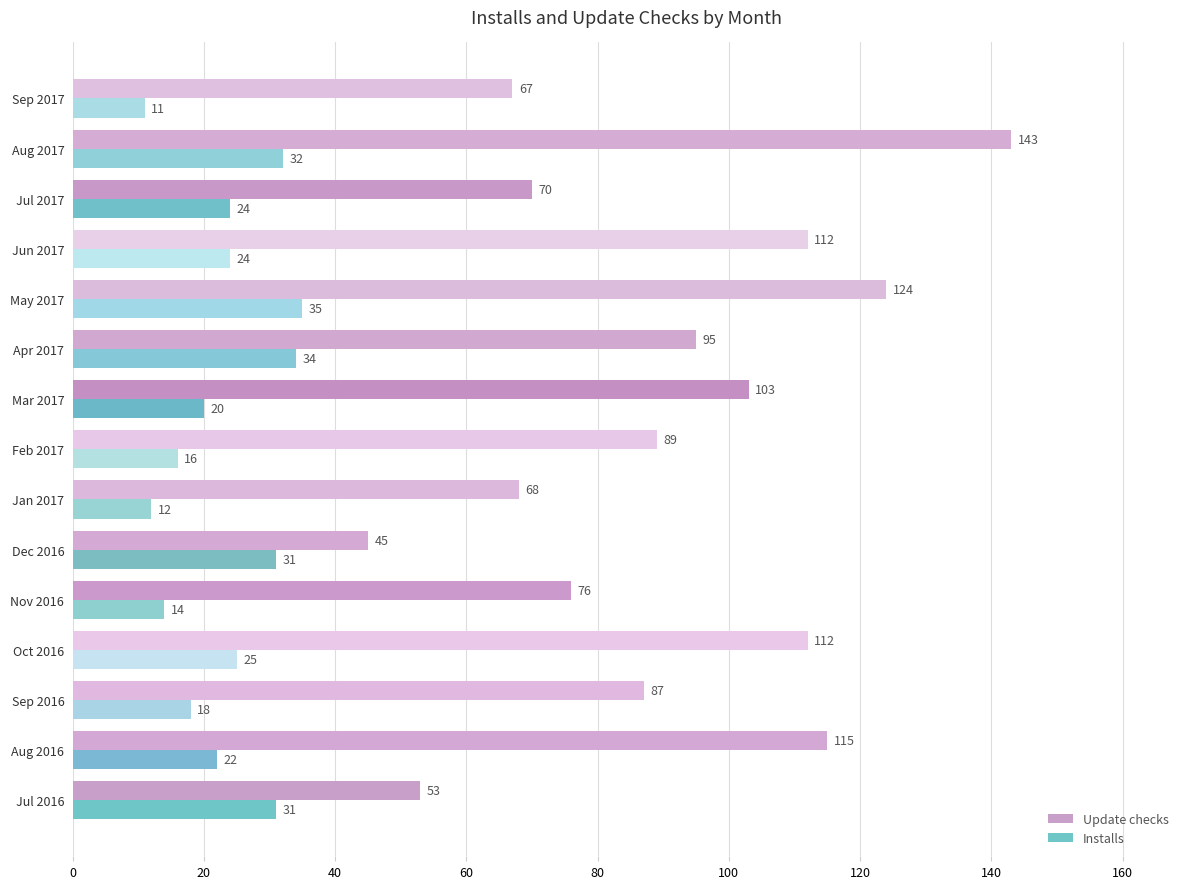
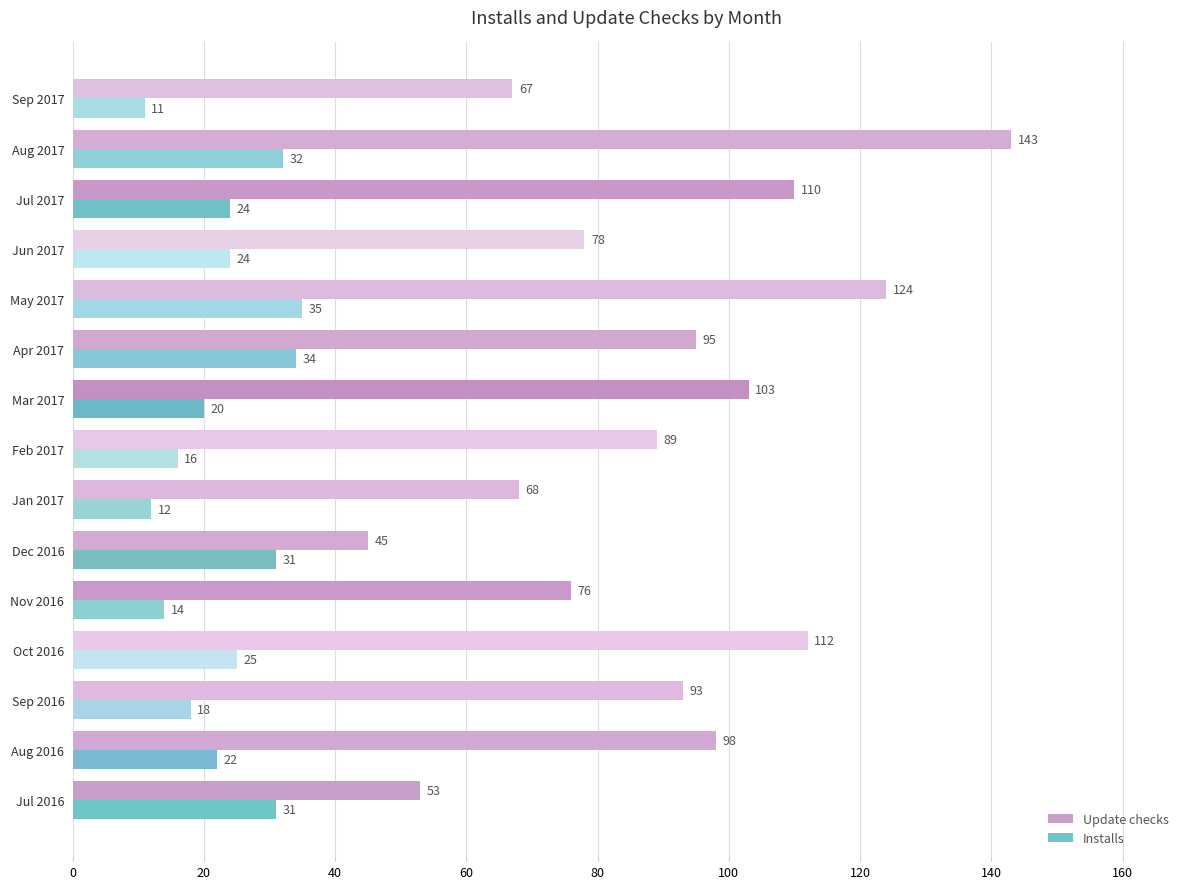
  {
    "Update checks": {
      "Sep 2017": 67,
      "Aug 2017": 143,
-     "Jul 2017": 70,
-     "Jun 2017": 112,
+     "Jul 2017": 110,
+     "Jun 2017": 78,
      "May 2017": 124,
      "Apr 2017": 95,
      "Mar 2017": 103,
      "Feb 2017": 89,
      "Jan 2017": 68,
      "Dec 2016": 45,
      "Nov 2016": 76,
      "Oct 2016": 112,
-     "Sep 2016": 87,
-     "Aug 2016": 115,
+     "Sep 2016": 93,
+     "Aug 2016": 98,
      "Jul 2016": 53
    },
    "Installs": {
      "Sep 2017": 11,
      "Aug 2017": 32,
      "Jul 2017": 24,
      "Jun 2017": 24,
      "May 2017": 35,
      "Apr 2017": 34,
      "Mar 2017": 20,
      "Feb 2017": 16,
      "Jan 2017": 12,
      "Dec 2016": 31,
      "Nov 2016": 14,
      "Oct 2016": 25,
      "Sep 2016": 18,
      "Aug 2016": 22,
      "Jul 2016": 31
    }
  }
